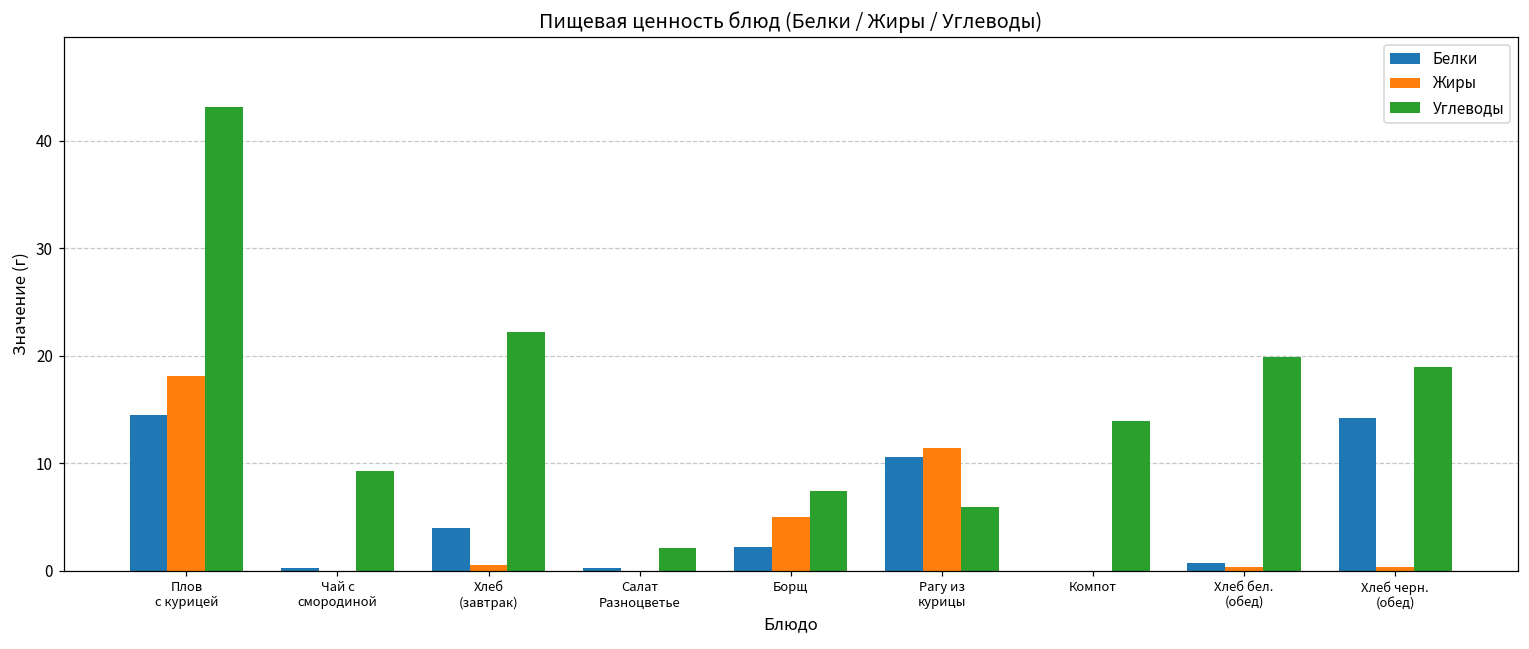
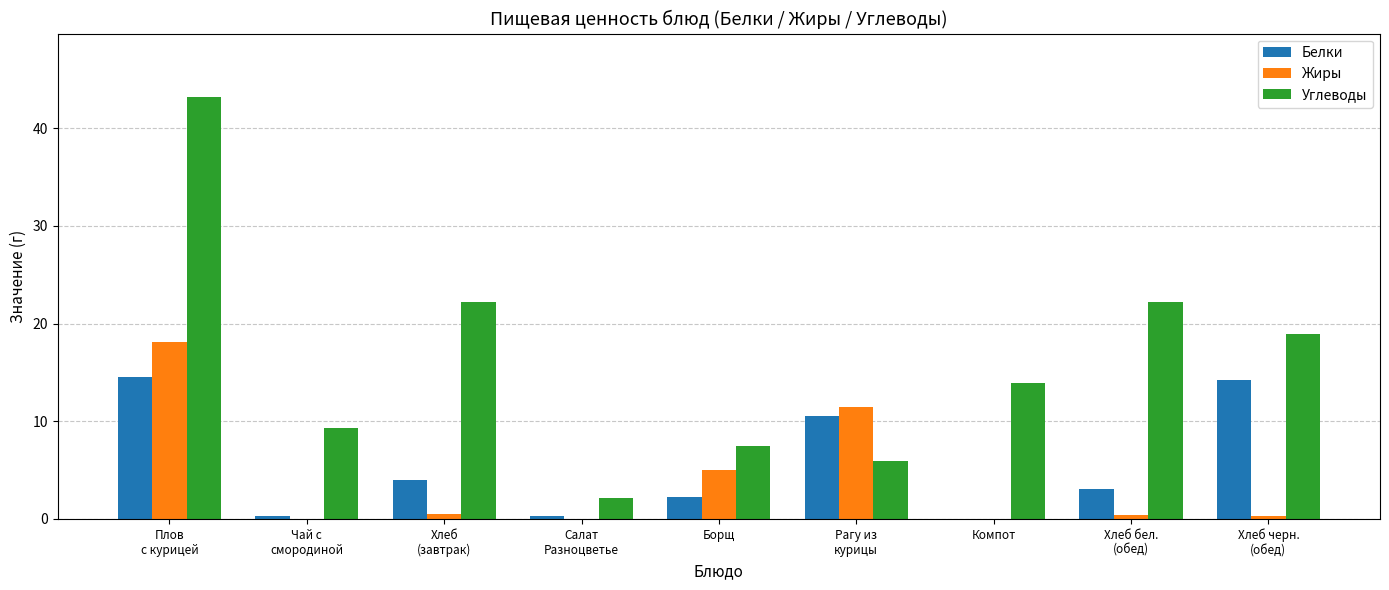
  {
    "Белки": {
      "Плов с курицей": 14,
      "Чай с смородиной": 0,
      "Хлеб (завтрак)": 4,
      "Салат Разноцветье": 0,
      "Борщ": 2,
      "Рагу из курицы": 11,
      "Компот": 0,
-     "Хлеб бел. (обед)": 1,
+     "Хлеб бел. (обед)": 3,
      "Хлеб черн. (обед)": 14
    },
    "Жиры": {
      "Плов с курицей": 18,
      "Чай с смородиной": 0,
      "Хлеб (завтрак)": 1,
      "Салат Разноцветье": 0,
      "Борщ": 5,
      "Рагу из курицы": 11,
      "Компот": 0,
      "Хлеб бел. (обед)": 0,
      "Хлеб черн. (обед)": 0
    },
    "Углеводы": {
      "Плов с курицей": 43,
      "Чай с смородиной": 9,
      "Хлеб (завтрак)": 22,
      "Салат Разноцветье": 2,
      "Борщ": 7,
      "Рагу из курицы": 6,
      "Компот": 14,
-     "Хлеб бел. (обед)": 20,
+     "Хлеб бел. (обед)": 22,
      "Хлеб черн. (обед)": 19
    }
  }
